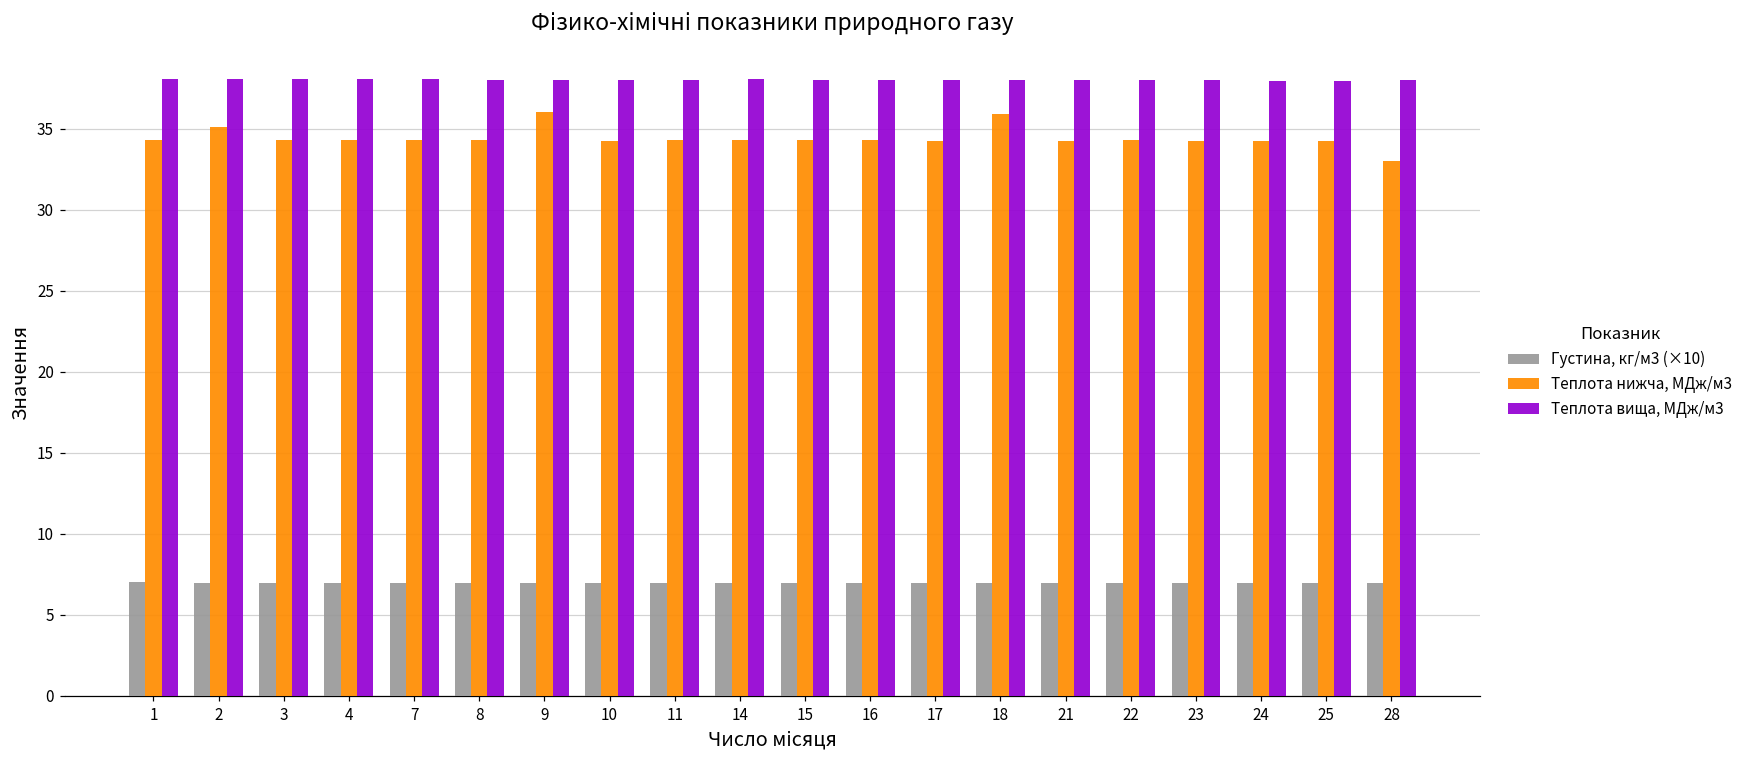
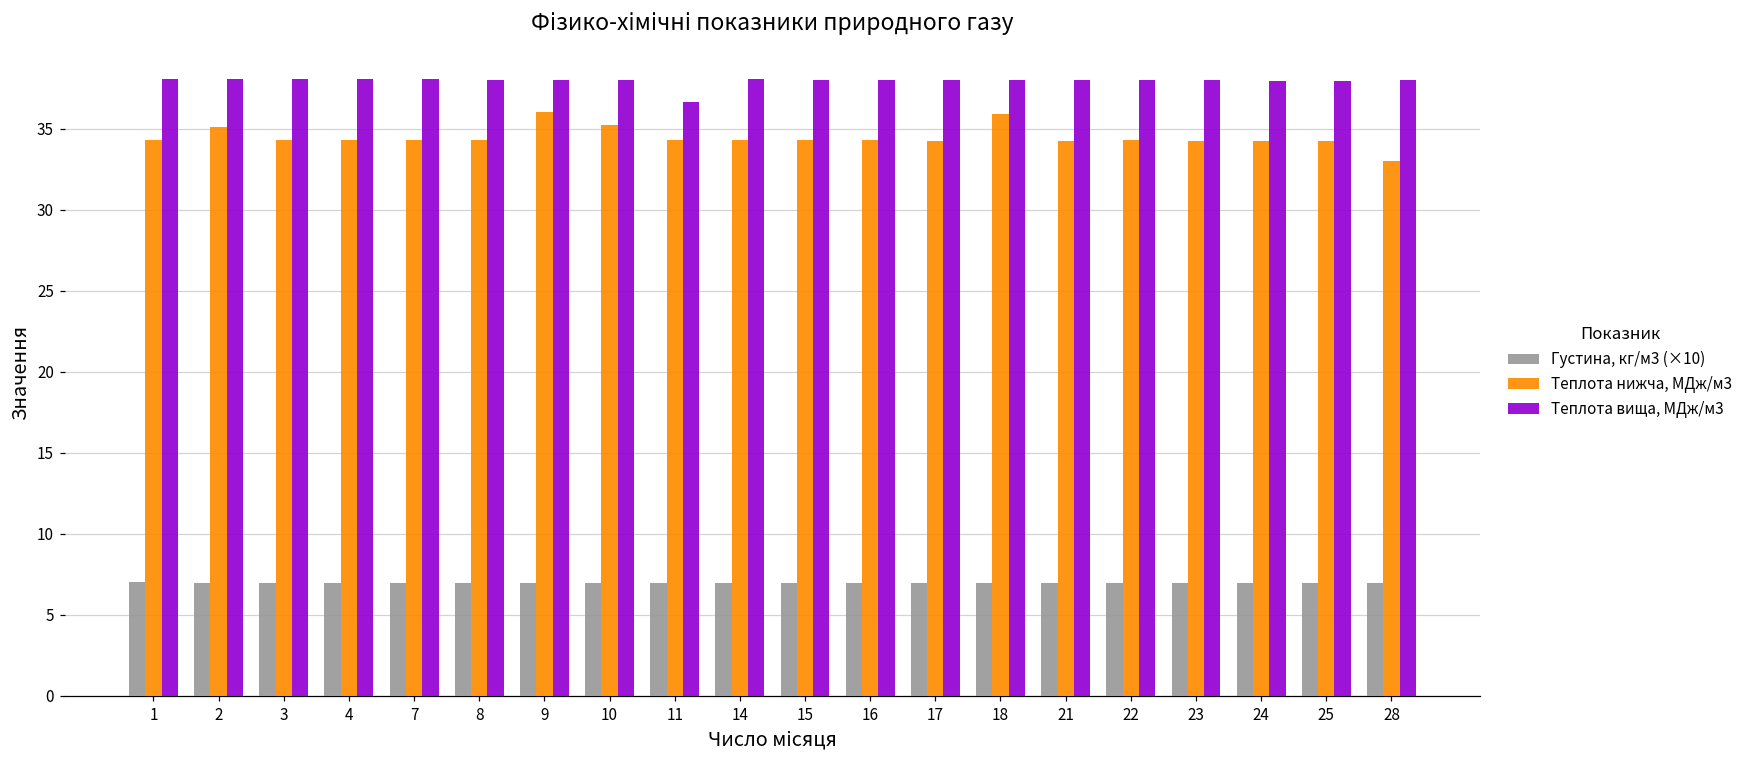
  {
    "Густина, кг/м3 (×10)": {
      "1": 7.0,
      "2": 7.0,
      "3": 7.0,
      "4": 7.0,
      "7": 7.0,
      "8": 7.0,
      "9": 7.0,
      "10": 7.0,
      "11": 7.0,
      "14": 7.0,
      "15": 7.0,
      "16": 7.0,
      "17": 7.0,
      "18": 7.0,
      "21": 7.0,
      "22": 7.0,
      "23": 7.0,
      "24": 7.0,
      "25": 7.0,
      "28": 7.0
    },
    "Теплота нижча, МДж/м3": {
      "1": 34.3,
      "2": 35.1,
      "3": 34.3,
      "4": 34.3,
      "7": 34.3,
      "8": 34.3,
      "9": 36.0,
-     "10": 34.3,
+     "10": 35.2,
      "11": 34.3,
      "14": 34.3,
      "15": 34.3,
      "16": 34.3,
      "17": 34.3,
      "18": 35.9,
      "21": 34.3,
      "22": 34.3,
      "23": 34.3,
      "24": 34.2,
      "25": 34.2,
      "28": 33.0
    },
    "Теплота вища, МДж/м3": {
      "1": 38.1,
      "2": 38.1,
      "3": 38.1,
      "4": 38.0,
      "7": 38.0,
      "8": 38.0,
      "9": 38.0,
      "10": 38.0,
-     "11": 38.0,
+     "11": 36.6,
      "14": 38.0,
      "15": 38.0,
      "16": 38.0,
      "17": 38.0,
      "18": 38.0,
      "21": 38.0,
      "22": 38.0,
      "23": 38.0,
      "24": 38.0,
      "25": 38.0,
      "28": 38.0
    }
  }
